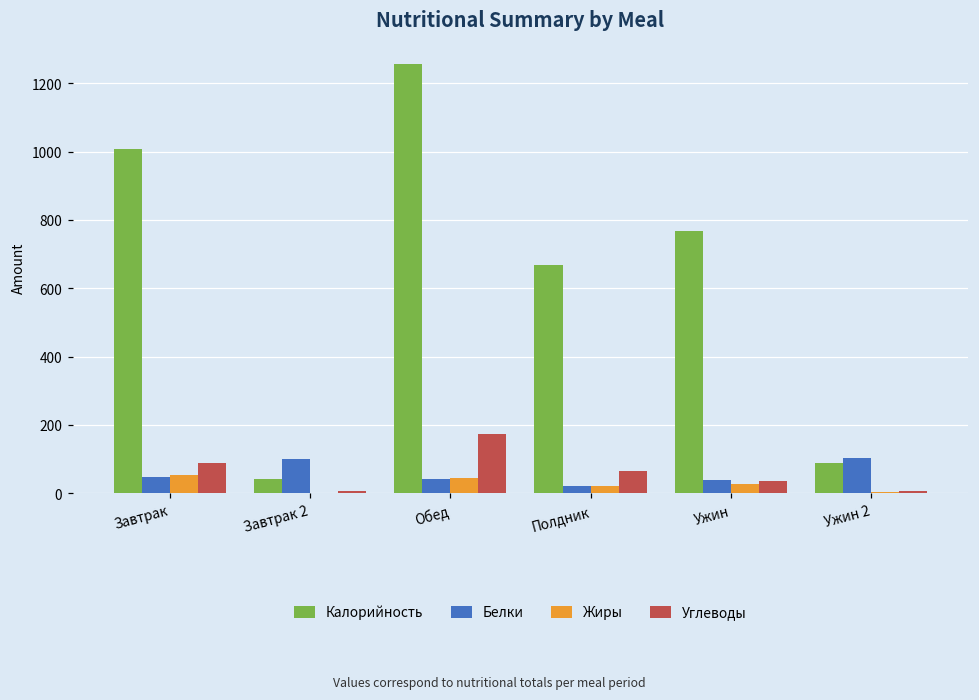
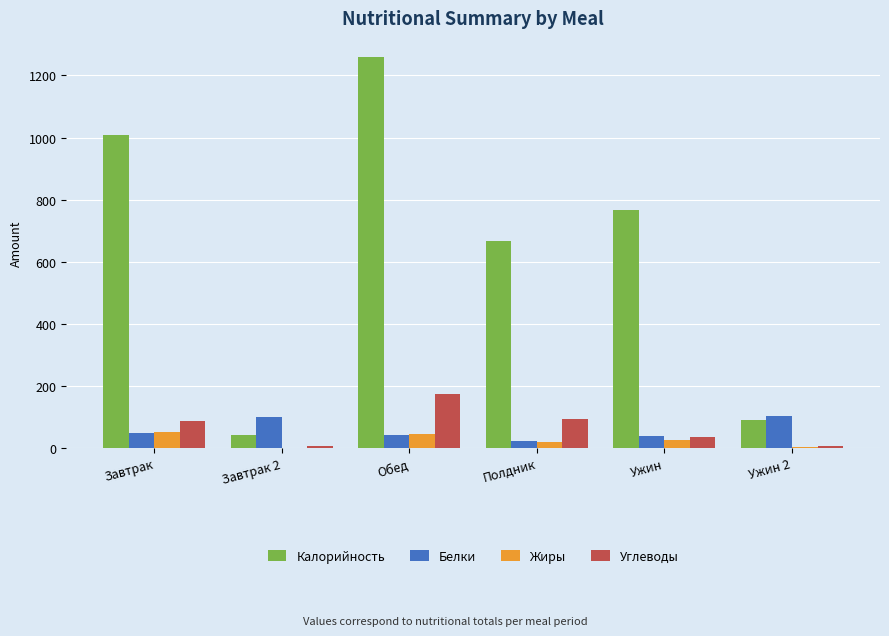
  {
    "Калорийность": {
      "Завтрак": 1010,
      "Завтрак 2": 40,
      "Обед": 1260,
      "Полдник": 670,
      "Ужин": 770,
      "Ужин 2": 90
    },
    "Белки": {
      "Завтрак": 50,
      "Завтрак 2": 100,
      "Обед": 40,
      "Полдник": 20,
      "Ужин": 40,
      "Ужин 2": 100
    },
    "Жиры": {
      "Завтрак": 50,
      "Обед": 40,
      "Полдник": 20,
      "Ужин": 30
    },
    "Углеводы": {
      "Завтрак": 90,
      "Завтрак 2": 10,
      "Обед": 170,
-     "Полдник": 70,
+     "Полдник": 90,
      "Ужин": 30
    }
  }
